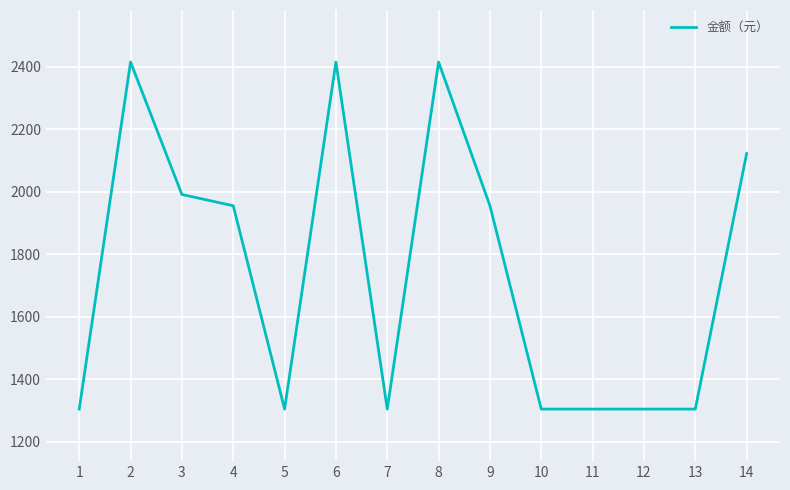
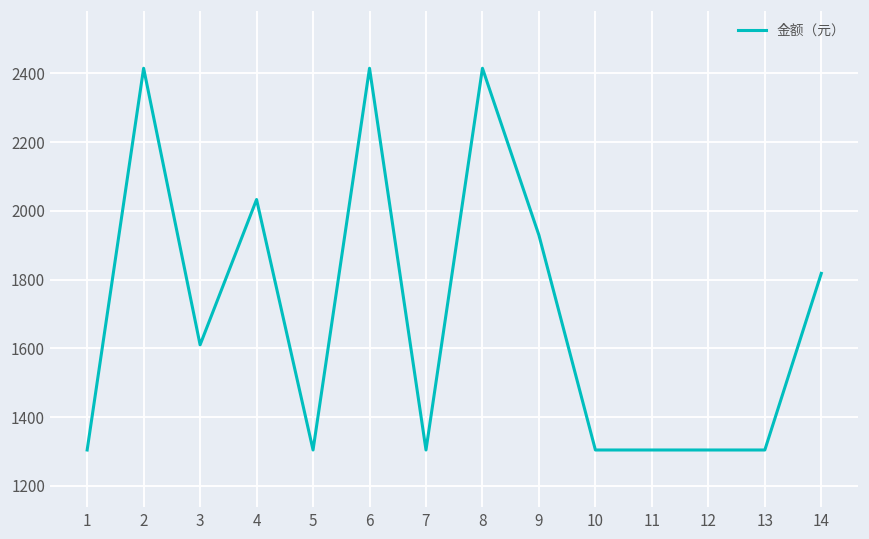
  {
    "1": 1300,
    "2": 2420,
-   "3": 1990,
-   "4": 1960,
+   "3": 1610,
+   "4": 2030,
    "5": 1300,
    "6": 2420,
    "7": 1300,
    "8": 2420,
-   "9": 1960,
+   "9": 1930,
    "10": 1300,
    "11": 1300,
    "12": 1300,
    "13": 1300,
-   "14": 2120
+   "14": 1820
  }
